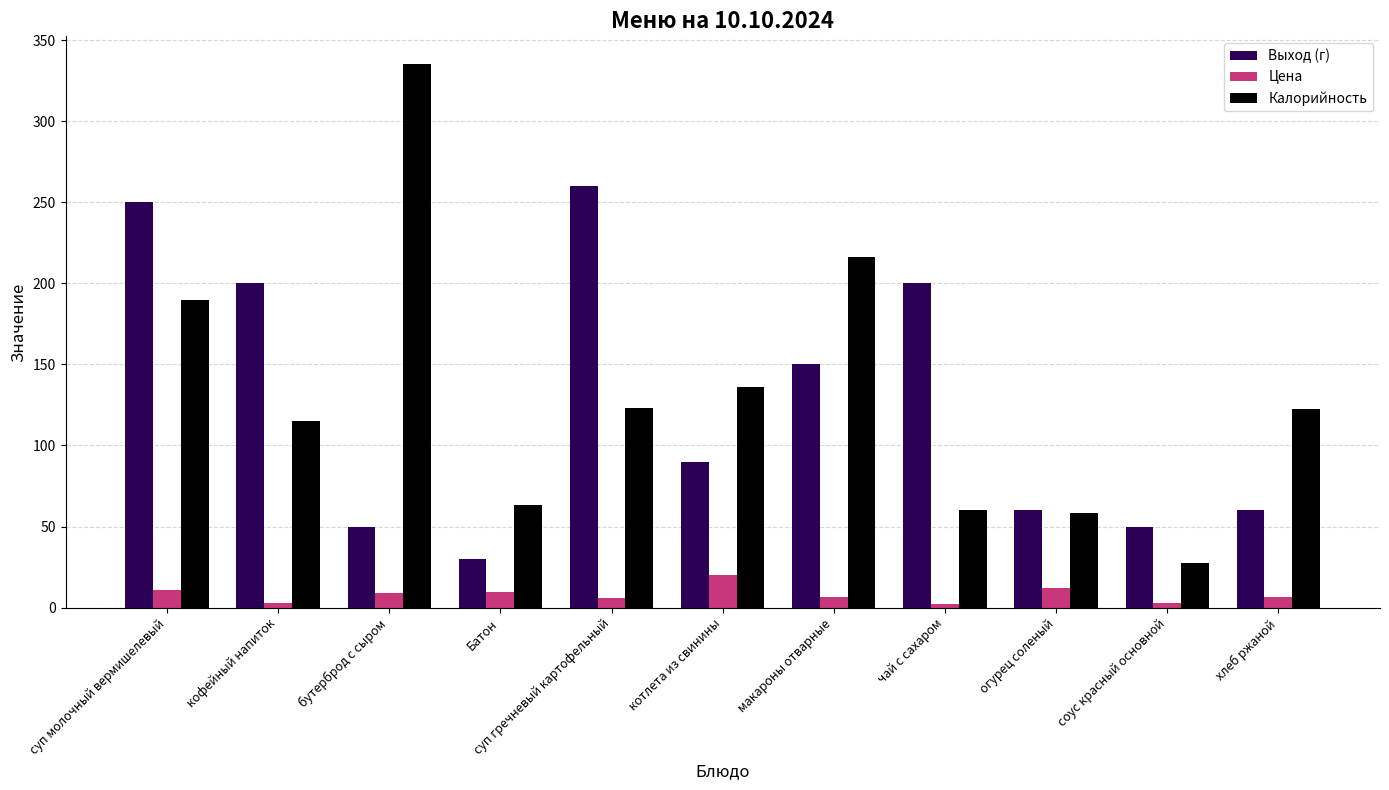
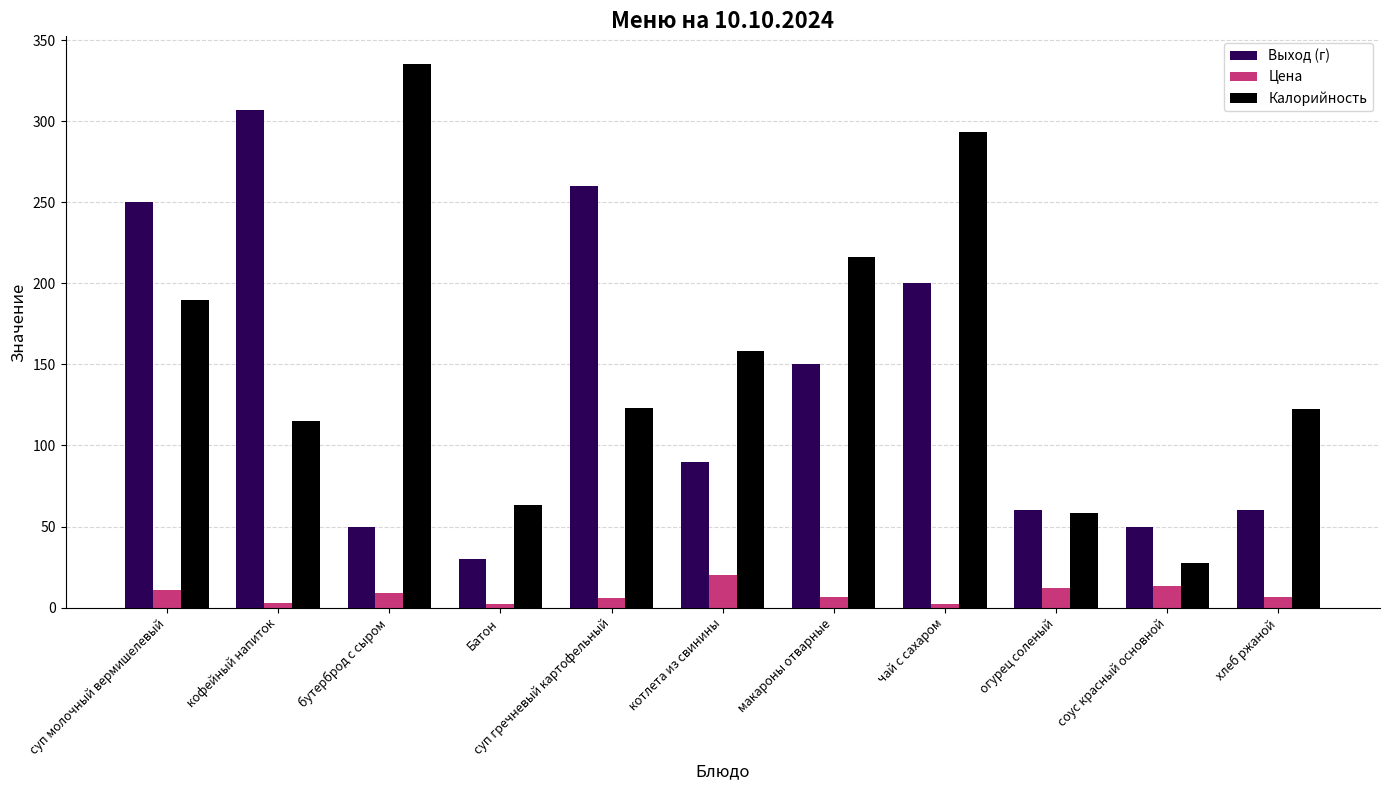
  {
    "Выход (г)": {
      "суп молочный вермишелевый": 250,
-     "кофейный напиток": 200,
+     "кофейный напиток": 307,
      "бутерброд с сыром": 50,
      "Батон": 30,
      "суп гречневый картофельный": 260,
      "котлета из свинины": 90,
      "макароны отварные": 150,
      "чай с сахаром": 200,
      "огурец соленый": 60,
      "соус красный основной": 50,
      "хлеб ржаной": 60
    },
    "Цена": {
      "суп молочный вермишелевый": 11,
      "кофейный напиток": 3,
      "бутерброд с сыром": 9,
-     "Батон": 10,
+     "Батон": 2,
      "суп гречневый картофельный": 6,
      "котлета из свинины": 20,
      "макароны отварные": 7,
      "чай с сахаром": 2,
      "огурец соленый": 12,
-     "соус красный основной": 3,
+     "соус красный основной": 13,
      "хлеб ржаной": 7
    },
    "Калорийность": {
      "суп молочный вермишелевый": 190,
      "кофейный напиток": 115,
      "бутерброд с сыром": 335,
      "Батон": 63,
      "суп гречневый картофельный": 123,
-     "котлета из свинины": 136,
+     "котлета из свинины": 158,
      "макароны отварные": 216,
-     "чай с сахаром": 60,
+     "чай с сахаром": 293,
      "огурец соленый": 58,
      "соус красный основной": 27,
      "хлеб ржаной": 122
    }
  }
